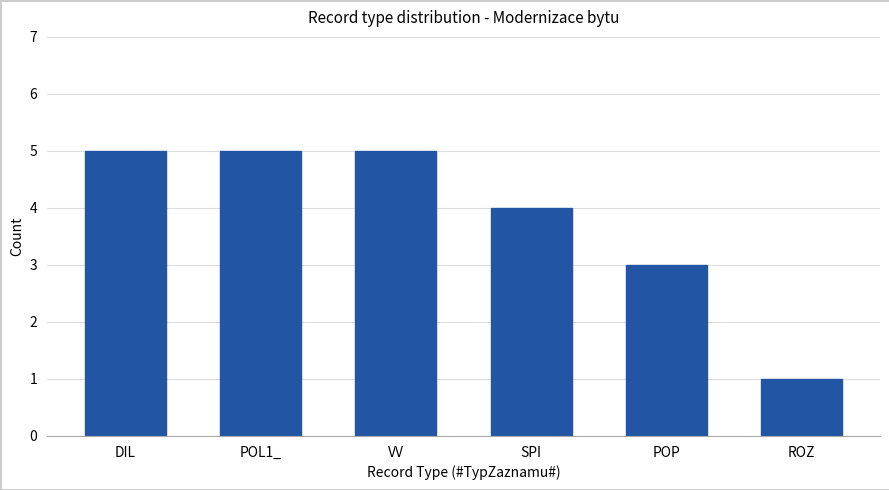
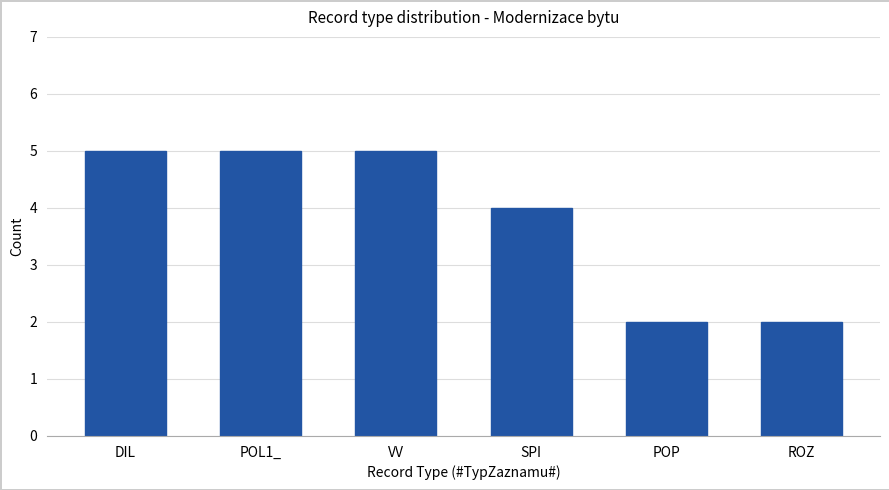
  {
    "DIL": 5,
    "POL1_": 5,
    "VV": 5,
    "SPI": 4,
-   "POP": 3,
-   "ROZ": 1
+   "POP": 2,
+   "ROZ": 2
  }
